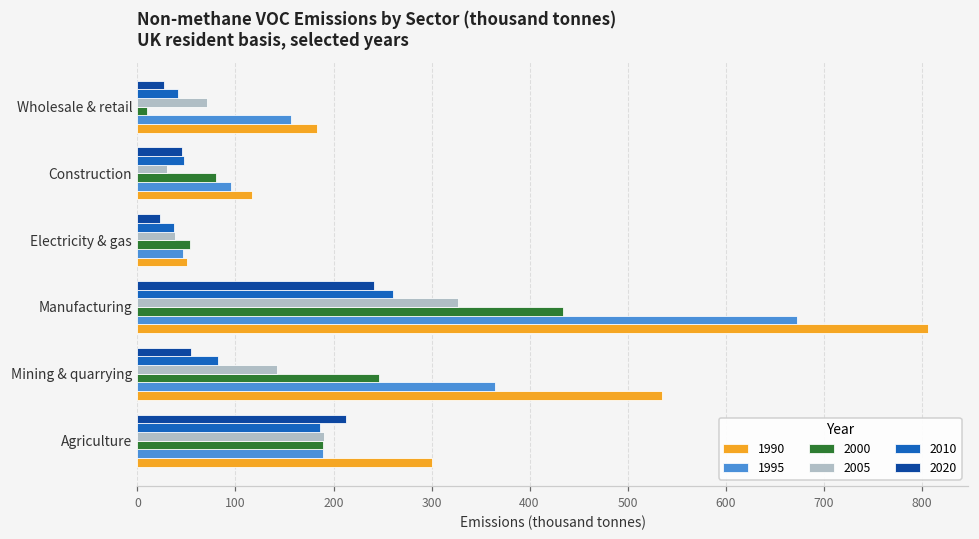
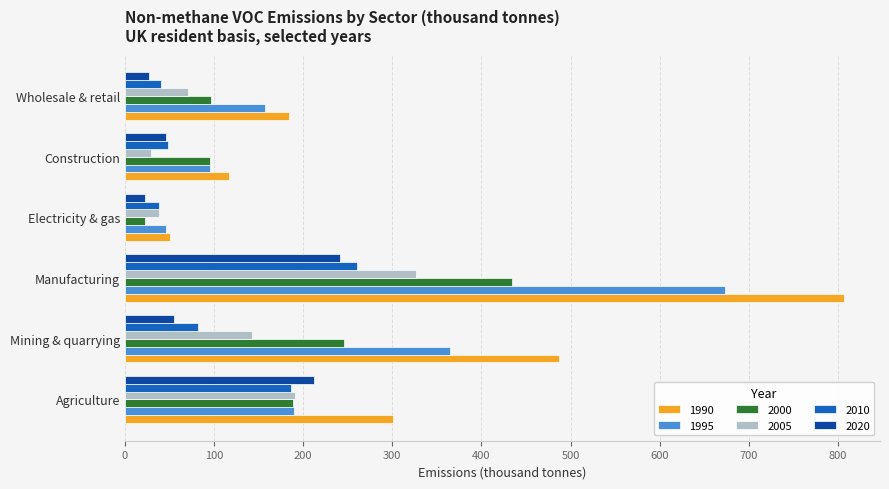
  {
    "1990": {
      "Wholesale & retail": 180,
      "Construction": 120,
      "Electricity & gas": 50,
      "Manufacturing": 810,
-     "Mining & quarrying": 530,
+     "Mining & quarrying": 490,
      "Agriculture": 300
    },
    "1995": {
      "Wholesale & retail": 160,
      "Construction": 100,
      "Electricity & gas": 50,
      "Manufacturing": 670,
      "Mining & quarrying": 360,
      "Agriculture": 190
    },
    "2000": {
-     "Wholesale & retail": 10,
-     "Construction": 80,
-     "Electricity & gas": 50,
+     "Wholesale & retail": 100,
+     "Construction": 100,
+     "Electricity & gas": 20,
      "Manufacturing": 430,
      "Mining & quarrying": 250,
      "Agriculture": 190
    },
    "2005": {
      "Wholesale & retail": 70,
      "Construction": 30,
      "Electricity & gas": 40,
      "Manufacturing": 330,
      "Mining & quarrying": 140,
      "Agriculture": 190
    }
  }
